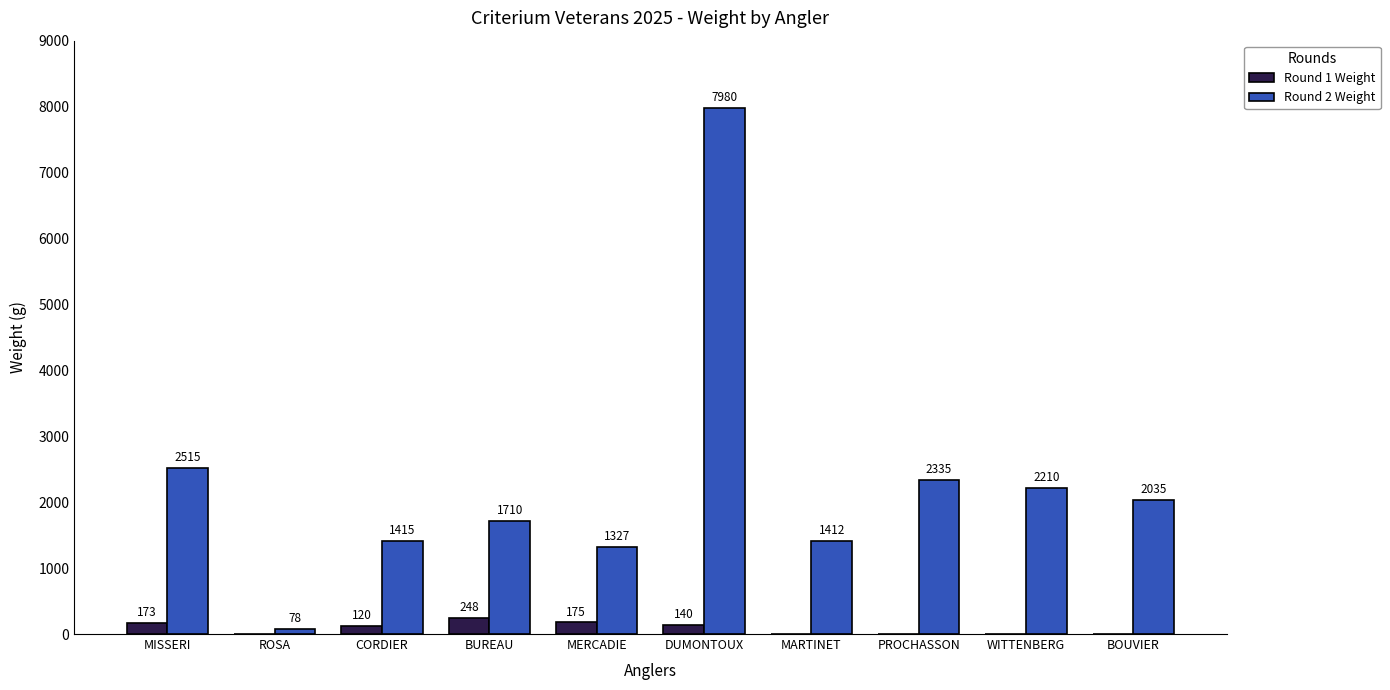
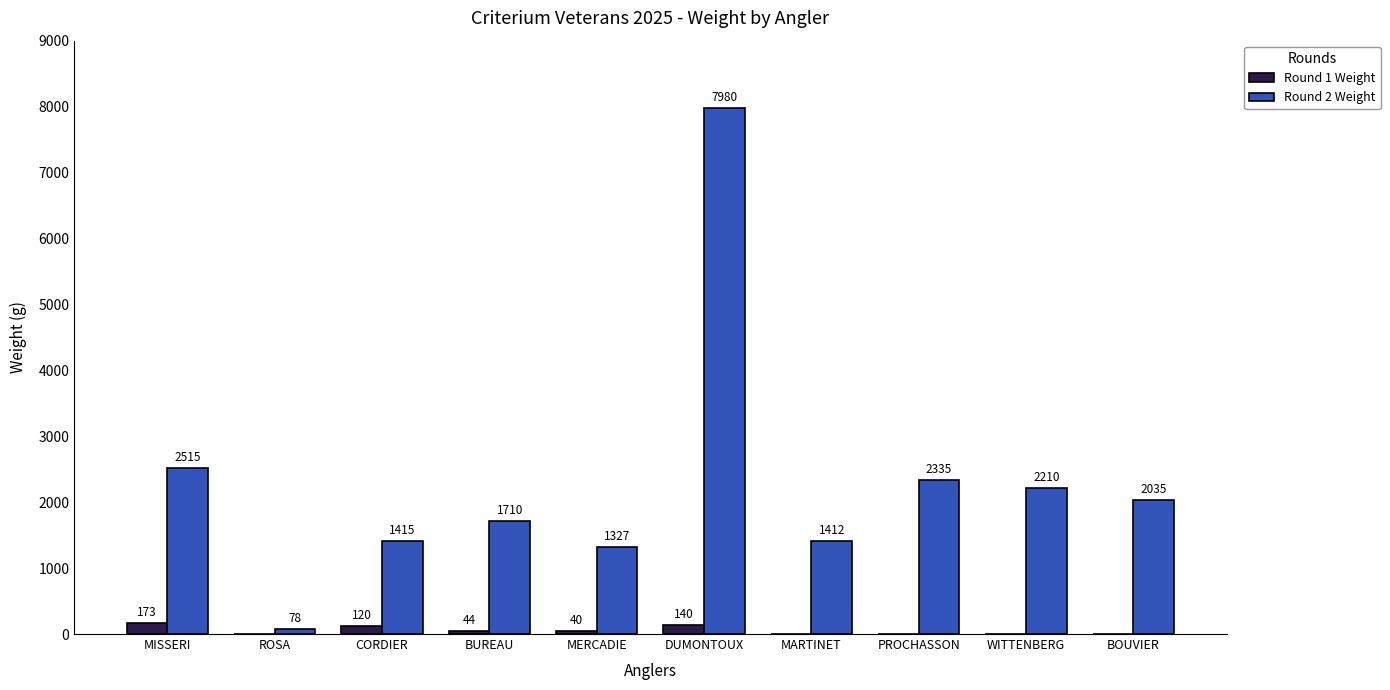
  {
    "Round 1 Weight": {
      "MISSERI": 173,
      "CORDIER": 120,
-     "BUREAU": 248,
-     "MERCADIE": 175,
+     "BUREAU": 44,
+     "MERCADIE": 40,
      "DUMONTOUX": 140
    },
    "Round 2 Weight": {
      "MISSERI": 2515,
      "ROSA": 78,
      "CORDIER": 1415,
      "BUREAU": 1710,
      "MERCADIE": 1327,
      "DUMONTOUX": 7980,
      "MARTINET": 1412,
      "PROCHASSON": 2335,
      "WITTENBERG": 2210,
      "BOUVIER": 2035
    }
  }
